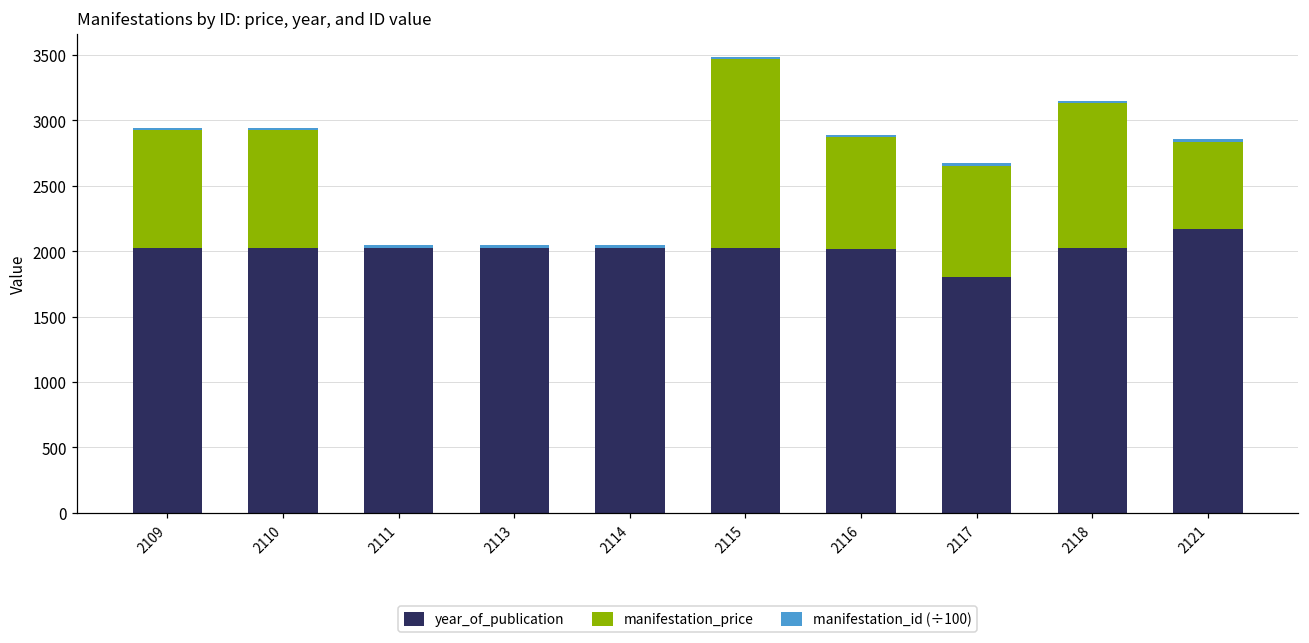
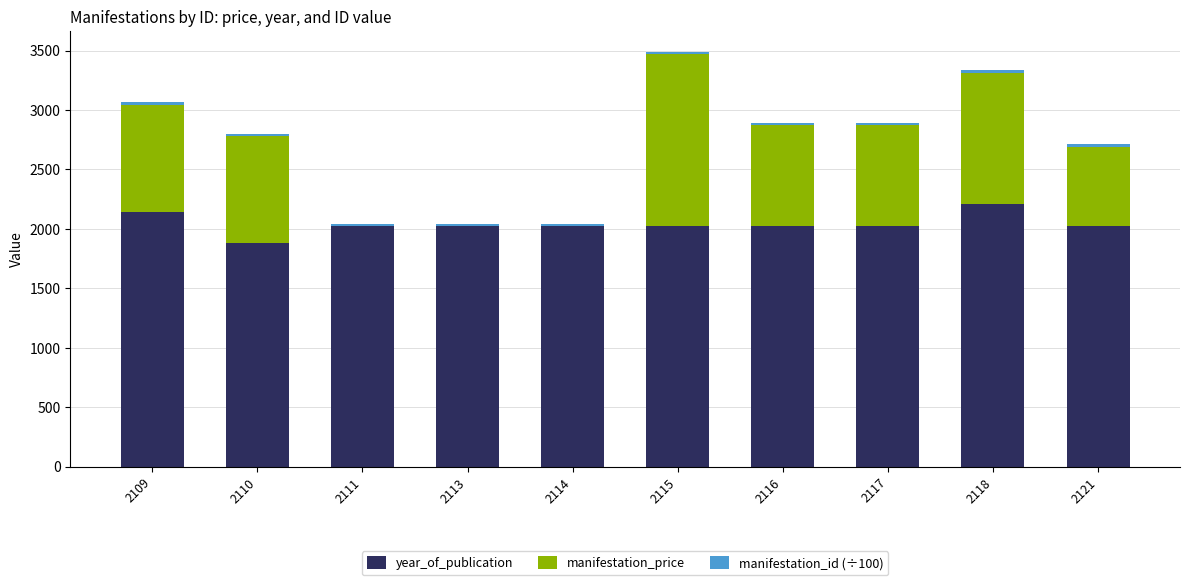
  {
    "year_of_publication": {
-     "2109": 2020,
-     "2110": 2020,
+     "2109": 2140,
+     "2110": 1880,
      "2111": 2020,
      "2113": 2020,
      "2114": 2020,
      "2115": 2020,
      "2116": 2020,
-     "2117": 1800,
-     "2118": 2020,
-     "2121": 2170
+     "2117": 2020,
+     "2118": 2210,
+     "2121": 2020
    },
    "manifestation_price": {
      "2109": 900,
      "2110": 900,
      "2111": 0,
      "2113": 0,
      "2114": 0,
      "2115": 1450,
      "2116": 850,
      "2117": 850,
      "2118": 1110,
      "2121": 670
    },
    "manifestation_id (÷100)": {
      "2109": 20,
      "2110": 20,
      "2111": 20,
      "2113": 20,
      "2114": 20,
      "2115": 20,
      "2116": 20,
      "2117": 20,
      "2118": 20,
      "2121": 20
    }
  }
